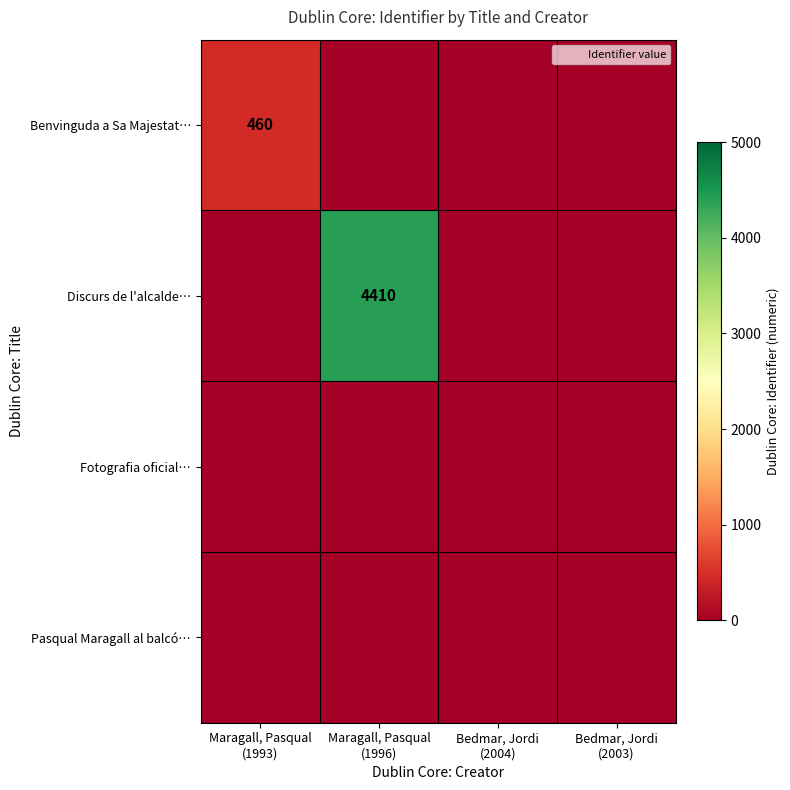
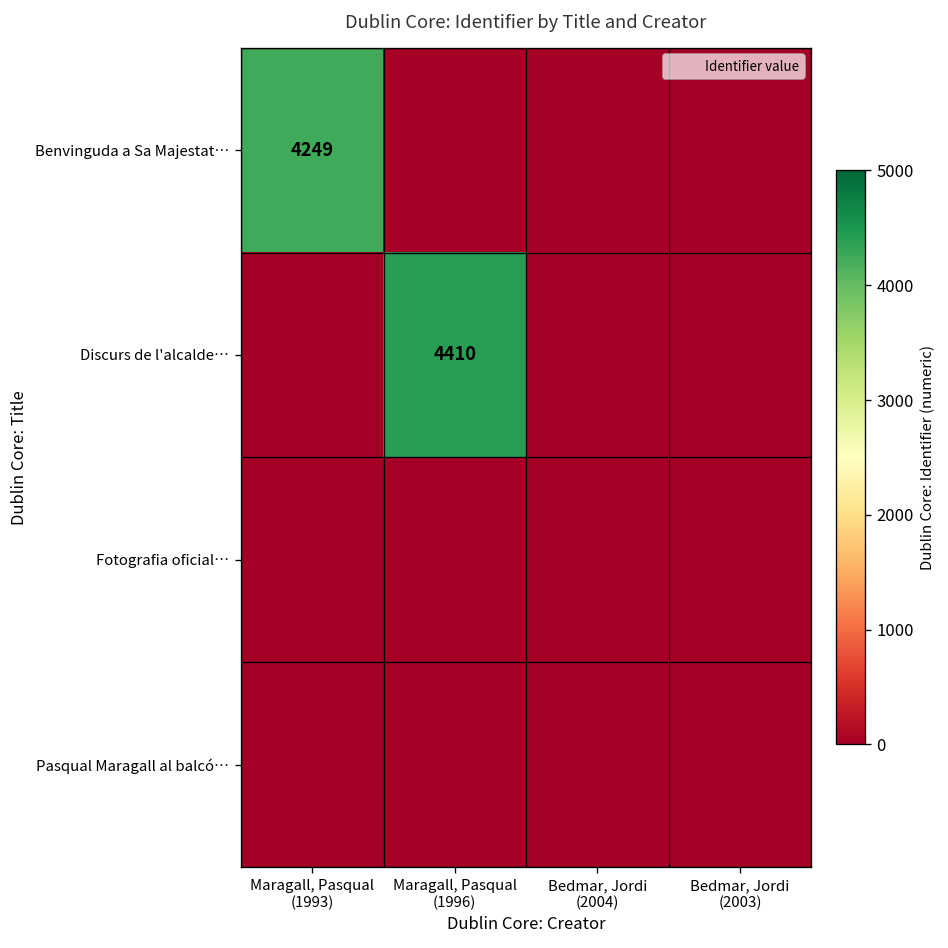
  {
    "Benvinguda a Sa Majestat…": {
-     "Maragall, Pasqual (1993)": 460
+     "Maragall, Pasqual (1993)": 4249
    },
    "Discurs de l'alcalde…": {
      "Maragall, Pasqual (1996)": 4410
    }
  }
